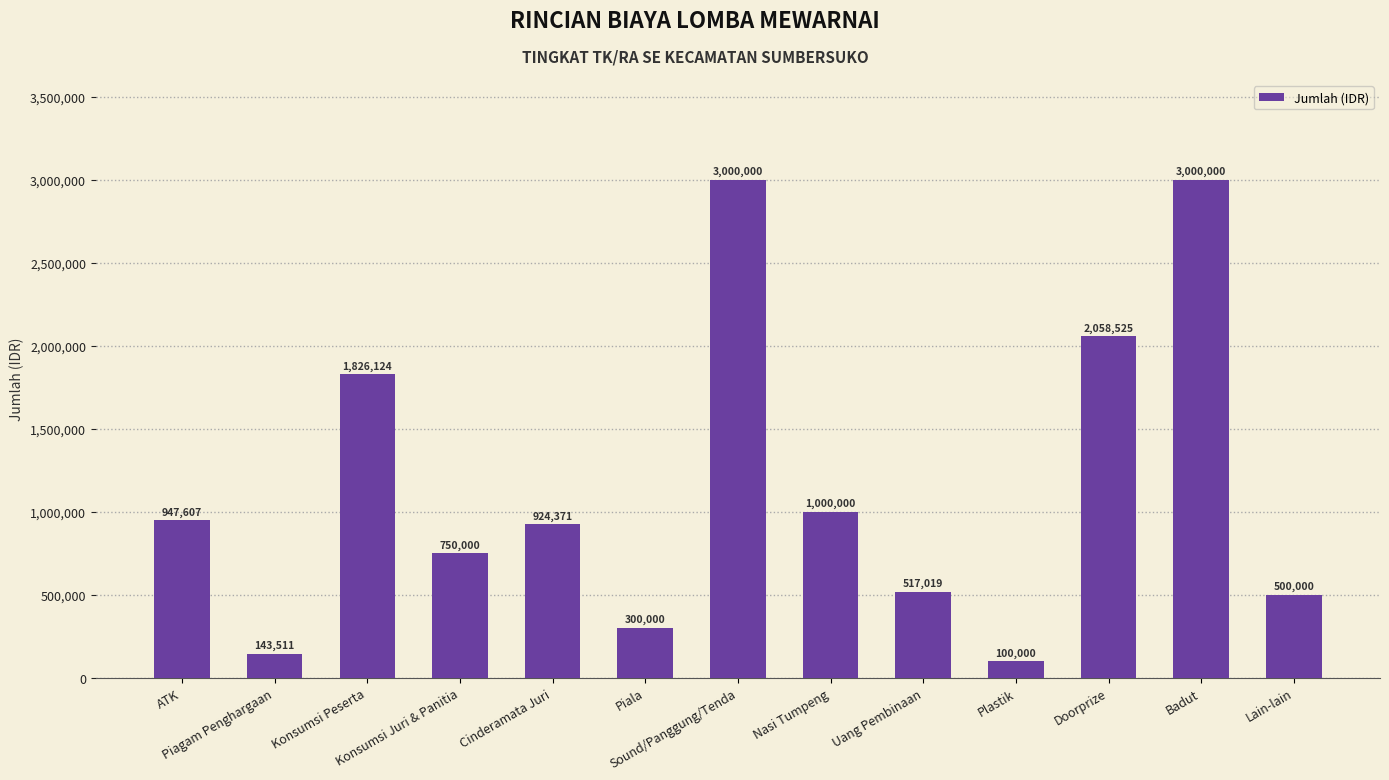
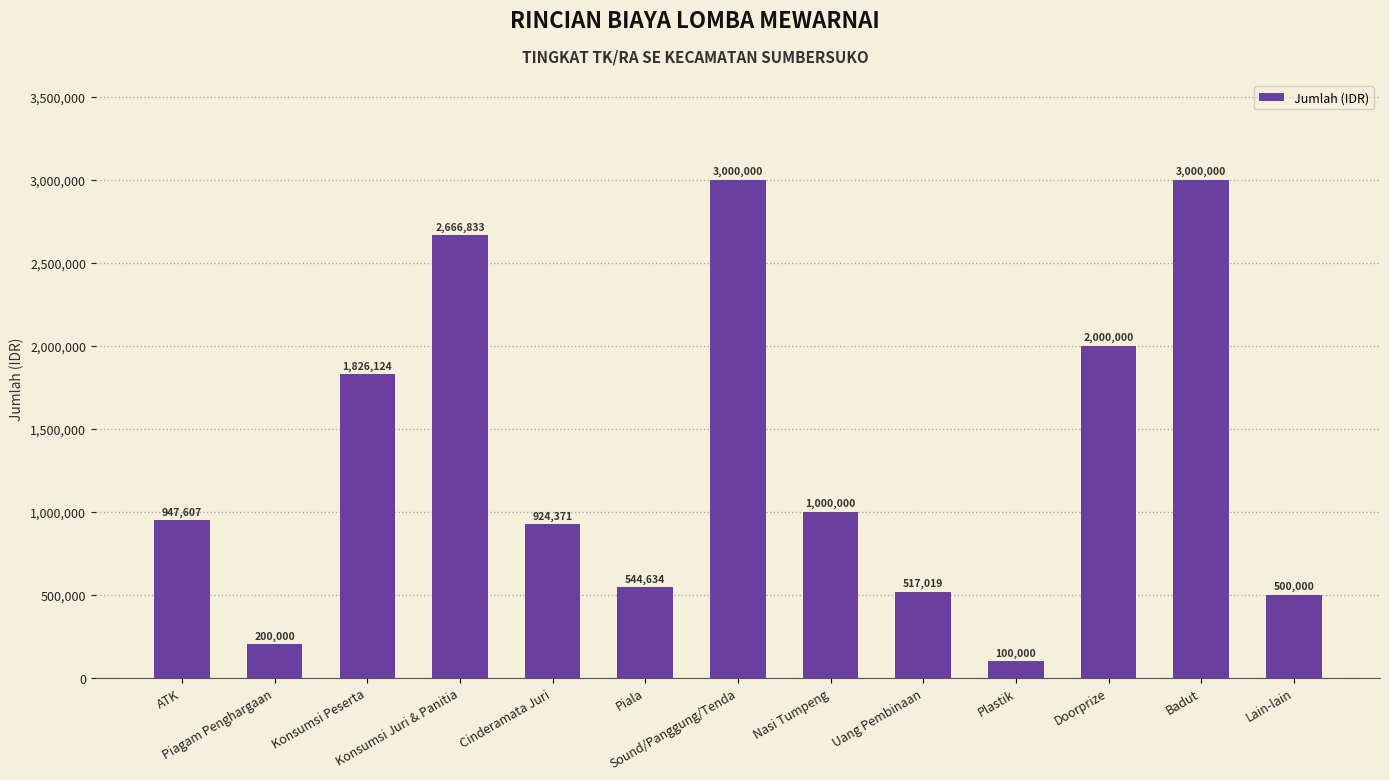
  {
    "ATK": "947,607",
-   "Piagam Penghargaan": "143,511",
+   "Piagam Penghargaan": "200,000",
    "Konsumsi Peserta": "1,826,124",
-   "Konsumsi Juri & Panitia": "750,000",
+   "Konsumsi Juri & Panitia": "2,666,833",
    "Cinderamata Juri": "924,371",
-   "Piala": "300,000",
+   "Piala": "544,634",
    "Sound/Panggung/Tenda": "3,000,000",
    "Nasi Tumpeng": "1,000,000",
    "Uang Pembinaan": "517,019",
    "Plastik": "100,000",
-   "Doorprize": "2,058,525",
+   "Doorprize": "2,000,000",
    "Badut": "3,000,000",
    "Lain-lain": "500,000"
  }
